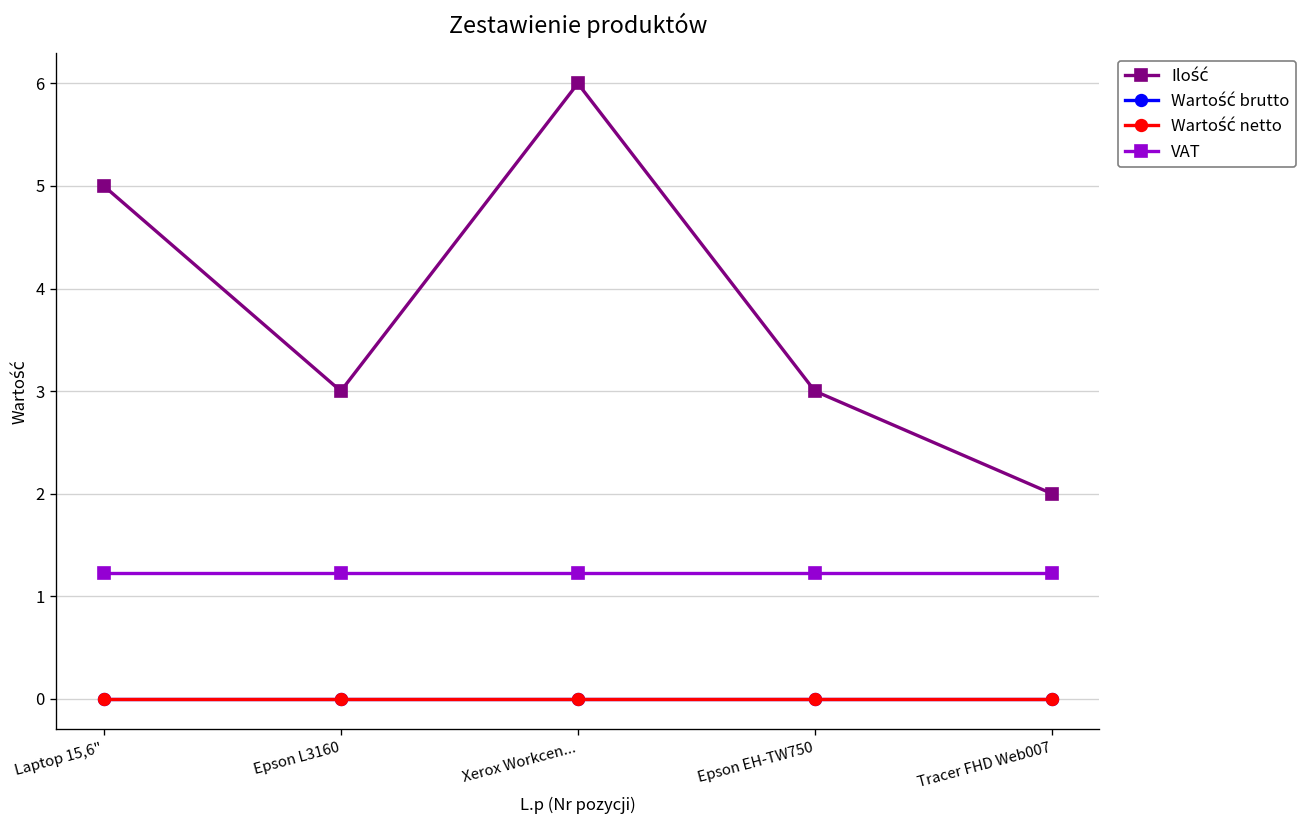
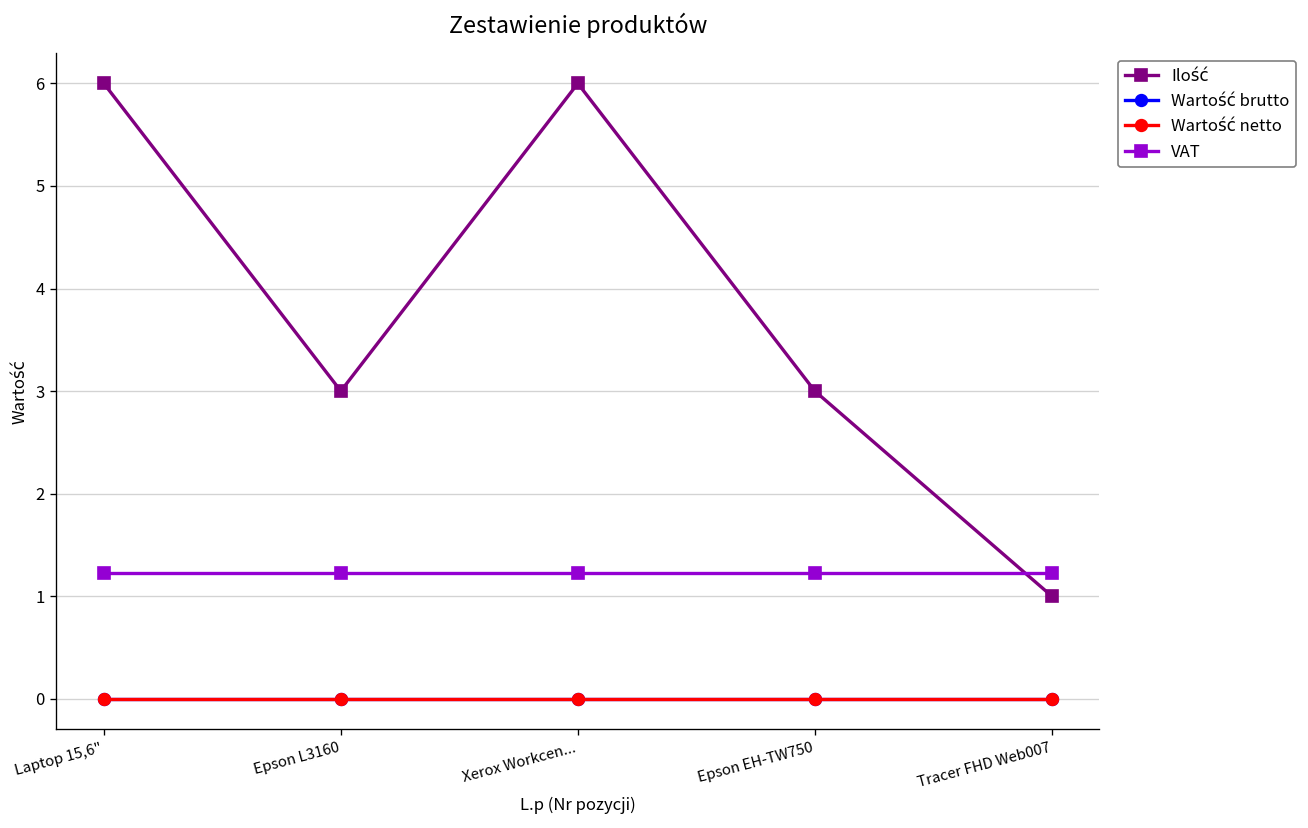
  {
    "Ilość": {
-     "Laptop 15,6\"": 5,
+     "Laptop 15,6\"": 6,
      "Epson L3160": 3,
      "Xerox Workcen...": 6,
      "Epson EH-TW750": 3,
-     "Tracer FHD Web007": 2
+     "Tracer FHD Web007": 1
    },
    "Wartość netto": {
      "Laptop 15,6\"": 0,
      "Epson L3160": 0,
      "Xerox Workcen...": 0,
      "Epson EH-TW750": 0,
      "Tracer FHD Web007": 0
    },
    "VAT": {
      "Laptop 15,6\"": 1.2,
      "Epson L3160": 1.2,
      "Xerox Workcen...": 1.2,
      "Epson EH-TW750": 1.2,
      "Tracer FHD Web007": 1.2
    }
  }
